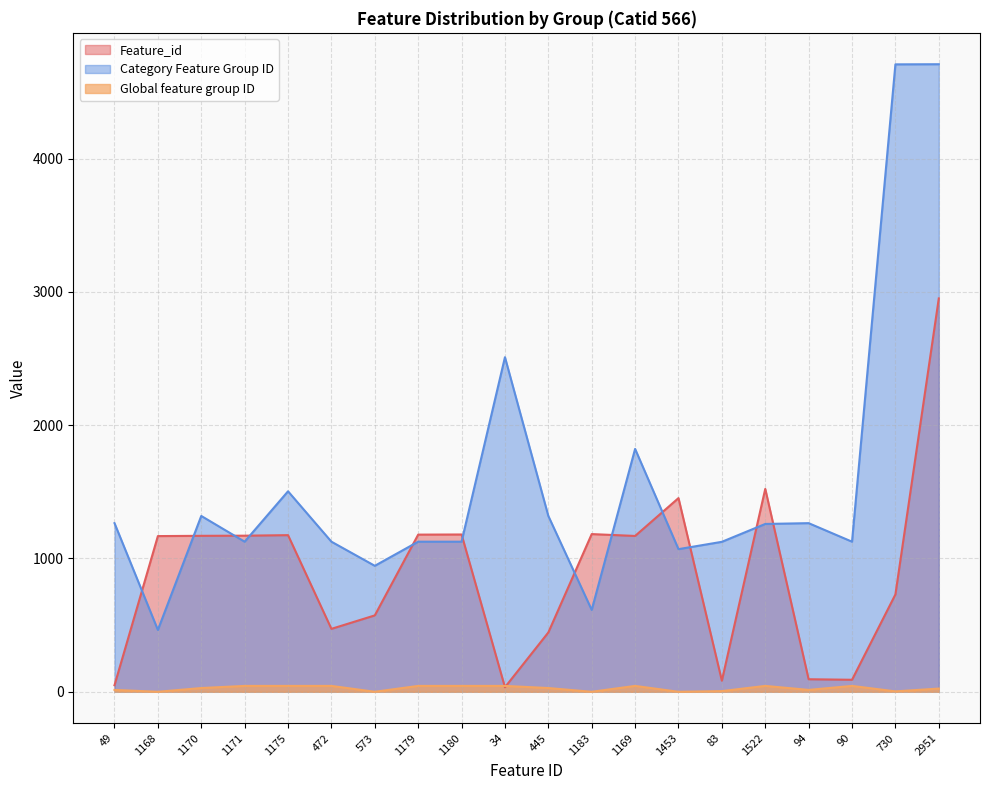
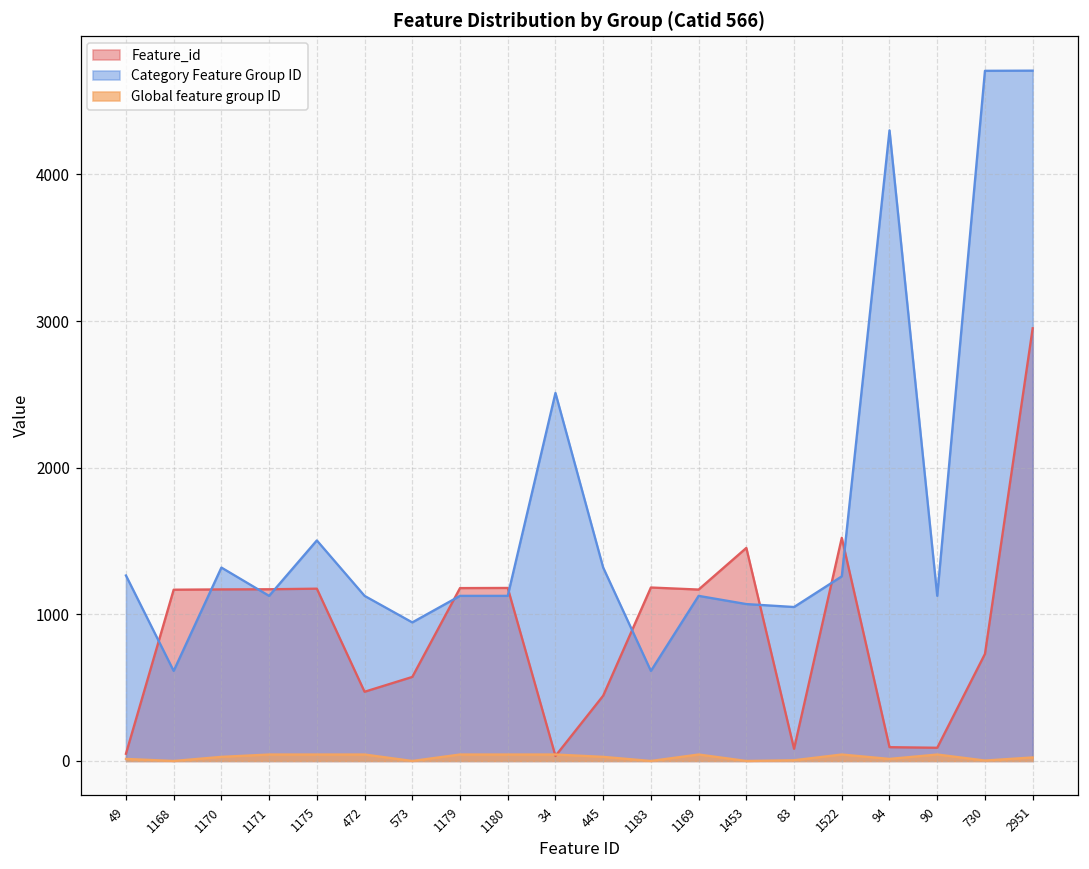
  {
    "Category Feature Group ID": {
      "49": 1270,
-     "1168": 460,
+     "1168": 610,
      "1170": 1320,
      "1171": 1130,
      "1175": 1500,
      "472": 1130,
      "573": 950,
      "1179": 1130,
      "1180": 1130,
      "34": 2510,
      "445": 1320,
      "1183": 610,
-     "1169": 1820,
+     "1169": 1130,
      "1453": 1070,
-     "83": 1130,
+     "83": 1050,
      "1522": 1260,
-     "94": 1270,
+     "94": 4300,
      "90": 1130,
      "730": 4710,
      "2951": 4710
    }
  }
